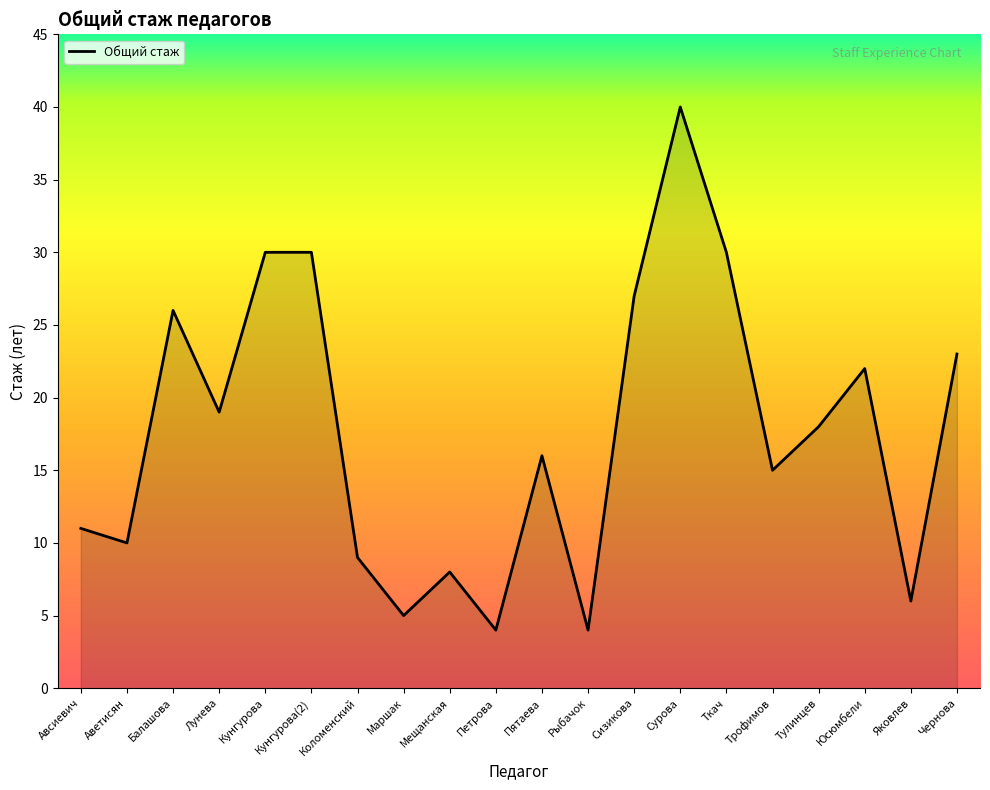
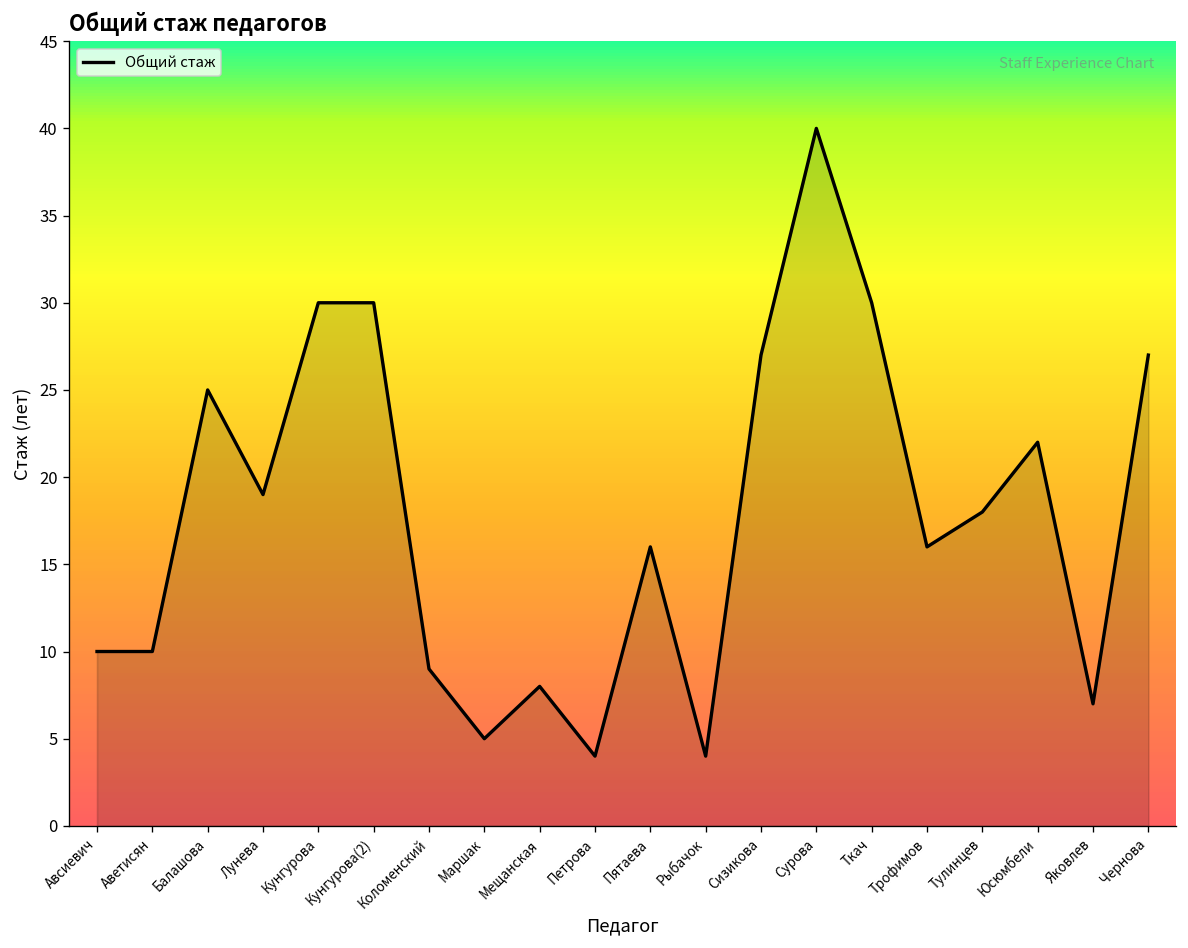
  {
-   "Авсиевич": 11,
+   "Авсиевич": 10,
    "Аветисян": 10,
-   "Балашова": 26,
+   "Балашова": 25,
    "Лунева": 19,
    "Кунгурова": 30,
    "Кунгурова(2)": 30,
    "Коломенский": 9,
    "Маршак": 5,
    "Мещанская": 8,
    "Петрова": 4,
    "Пятаева": 16,
    "Рыбачок": 4,
    "Сизикова": 27,
    "Сурова": 40,
    "Ткач": 30,
-   "Трофимов": 15,
+   "Трофимов": 16,
    "Тулинцев": 18,
    "Юсюмбели": 22,
-   "Яковлев": 6,
-   "Чернова": 23
+   "Яковлев": 7,
+   "Чернова": 27
  }
